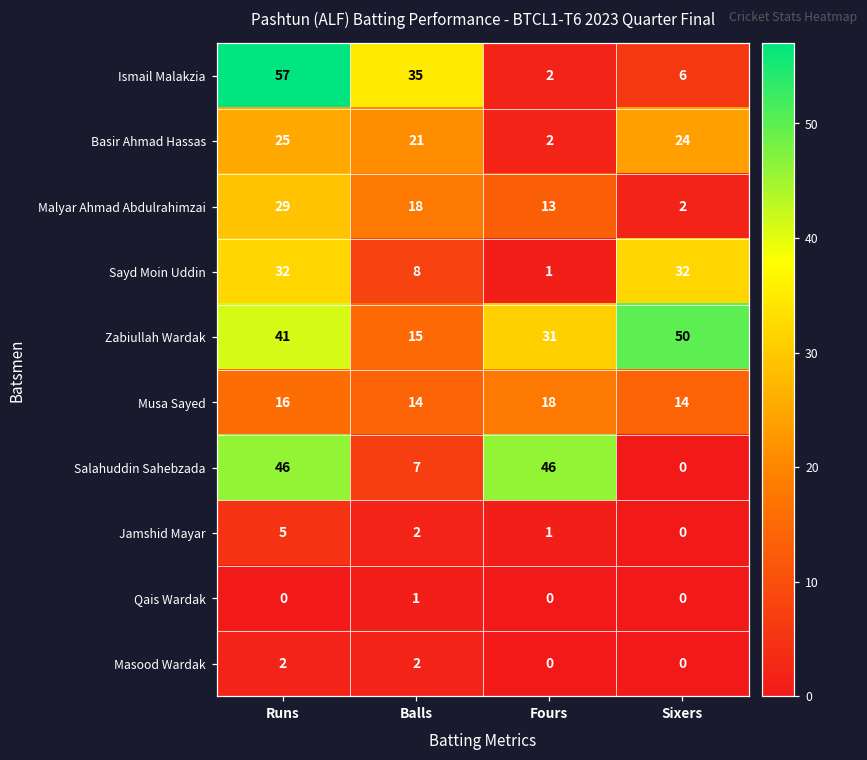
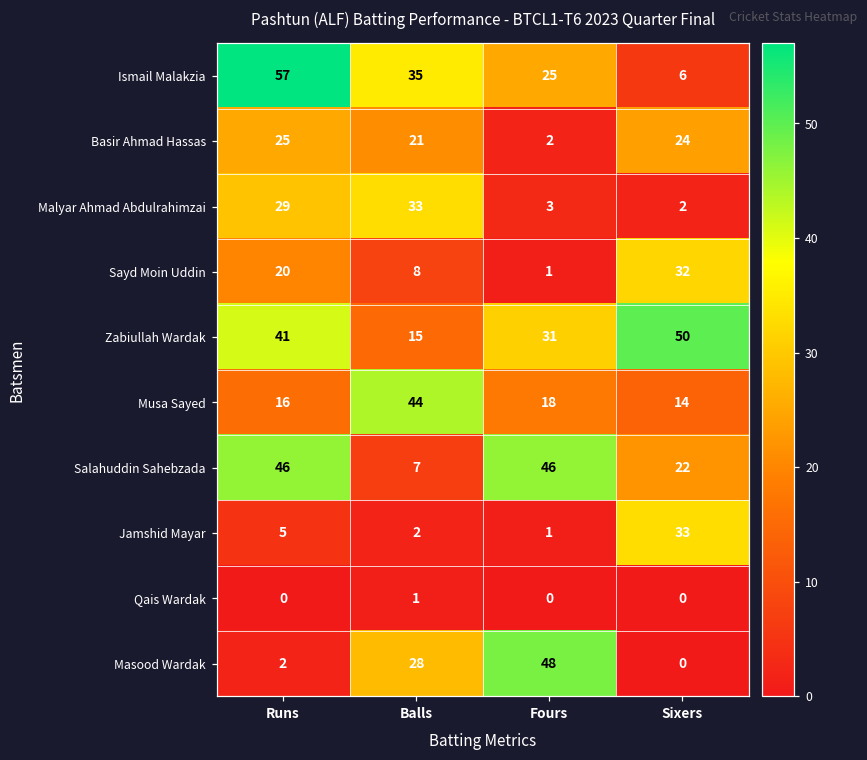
  {
    "Ismail Malakzia": {
      "Runs": 57,
      "Balls": 35,
-     "Fours": 2,
+     "Fours": 25,
      "Sixers": 6
    },
    "Basir Ahmad Hassas": {
      "Runs": 25,
      "Balls": 21,
      "Fours": 2,
      "Sixers": 24
    },
    "Malyar Ahmad Abdulrahimzai": {
      "Runs": 29,
-     "Balls": 18,
-     "Fours": 13,
+     "Balls": 33,
+     "Fours": 3,
      "Sixers": 2
    },
    "Sayd Moin Uddin": {
-     "Runs": 32,
+     "Runs": 20,
      "Balls": 8,
      "Fours": 1,
      "Sixers": 32
    },
    "Zabiullah Wardak": {
      "Runs": 41,
      "Balls": 15,
      "Fours": 31,
      "Sixers": 50
    },
    "Musa Sayed": {
      "Runs": 16,
-     "Balls": 14,
+     "Balls": 44,
      "Fours": 18,
      "Sixers": 14
    },
    "Salahuddin Sahebzada": {
      "Runs": 46,
      "Balls": 7,
      "Fours": 46,
-     "Sixers": 0
+     "Sixers": 22
    },
    "Jamshid Mayar": {
      "Runs": 5,
      "Balls": 2,
      "Fours": 1,
-     "Sixers": 0
+     "Sixers": 33
    },
    "Qais Wardak": {
      "Runs": 0,
      "Balls": 1,
      "Fours": 0,
      "Sixers": 0
    },
    "Masood Wardak": {
      "Runs": 2,
-     "Balls": 2,
-     "Fours": 0,
+     "Balls": 28,
+     "Fours": 48,
      "Sixers": 0
    }
  }
